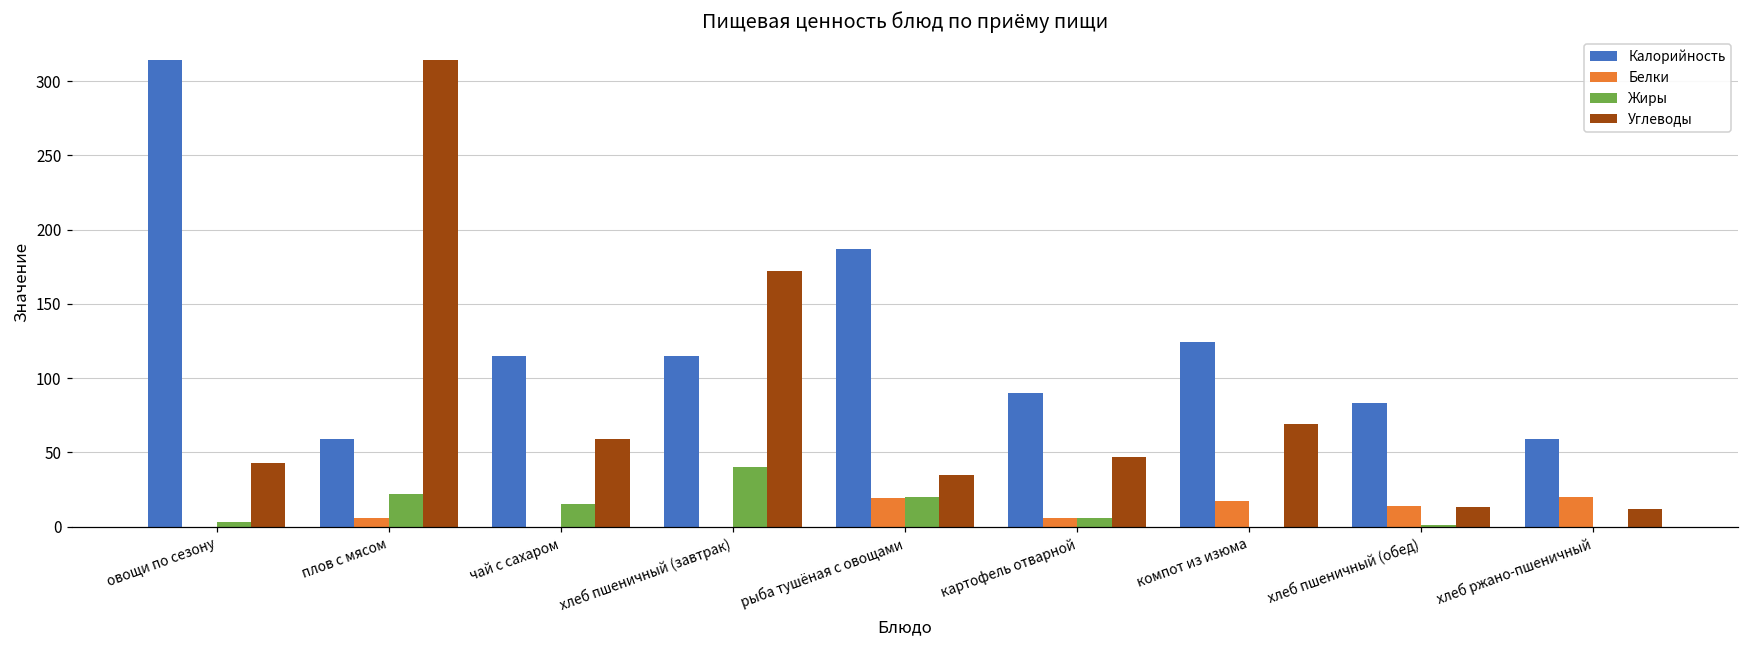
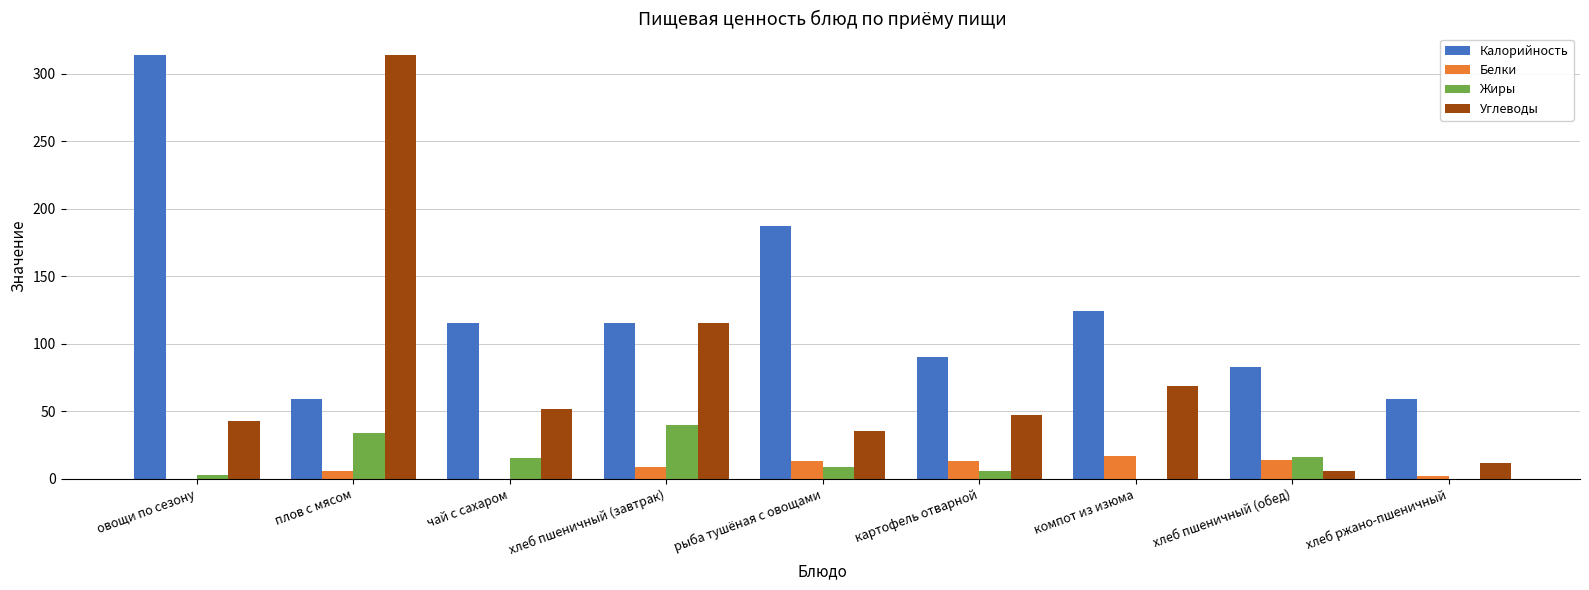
  {
    "Калорийность": {
      "овощи по сезону": 314,
      "плов с мясом": 59,
      "чай с сахаром": 115,
      "хлеб пшеничный (завтрак)": 115,
      "рыба тушёная с овощами": 187,
      "картофель отварной": 90,
      "компот из изюма": 124,
      "хлеб пшеничный (обед)": 83,
      "хлеб ржано-пшеничный": 59
    },
    "Белки": {
      "овощи по сезону": 0,
      "плов с мясом": 6,
      "чай с сахаром": 0,
-     "хлеб пшеничный (завтрак)": 0,
-     "рыба тушёная с овощами": 19,
-     "картофель отварной": 6,
+     "хлеб пшеничный (завтрак)": 9,
+     "рыба тушёная с овощами": 13,
+     "картофель отварной": 13,
      "компот из изюма": 17,
      "хлеб пшеничный (обед)": 14,
-     "хлеб ржано-пшеничный": 20
+     "хлеб ржано-пшеничный": 2
    },
    "Жиры": {
      "овощи по сезону": 3,
-     "плов с мясом": 22,
+     "плов с мясом": 34,
      "чай с сахаром": 15,
      "хлеб пшеничный (завтрак)": 40,
-     "рыба тушёная с овощами": 20,
+     "рыба тушёная с овощами": 9,
      "картофель отварной": 6,
      "компот из изюма": 0,
-     "хлеб пшеничный (обед)": 1,
+     "хлеб пшеничный (обед)": 16,
      "хлеб ржано-пшеничный": 0
    },
    "Углеводы": {
      "овощи по сезону": 43,
      "плов с мясом": 314,
-     "чай с сахаром": 59,
-     "хлеб пшеничный (завтрак)": 172,
+     "чай с сахаром": 52,
+     "хлеб пшеничный (завтрак)": 115,
      "рыба тушёная с овощами": 35,
      "картофель отварной": 47,
      "компот из изюма": 69,
-     "хлеб пшеничный (обед)": 13,
+     "хлеб пшеничный (обед)": 6,
      "хлеб ржано-пшеничный": 12
    }
  }
